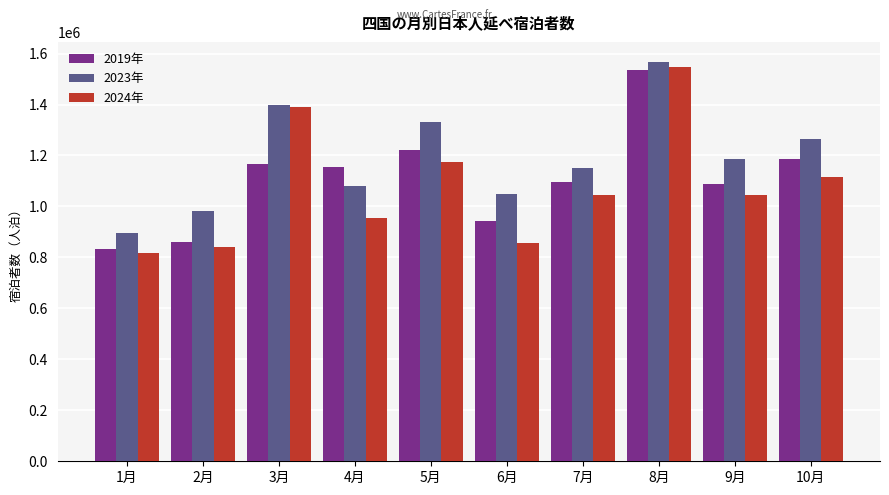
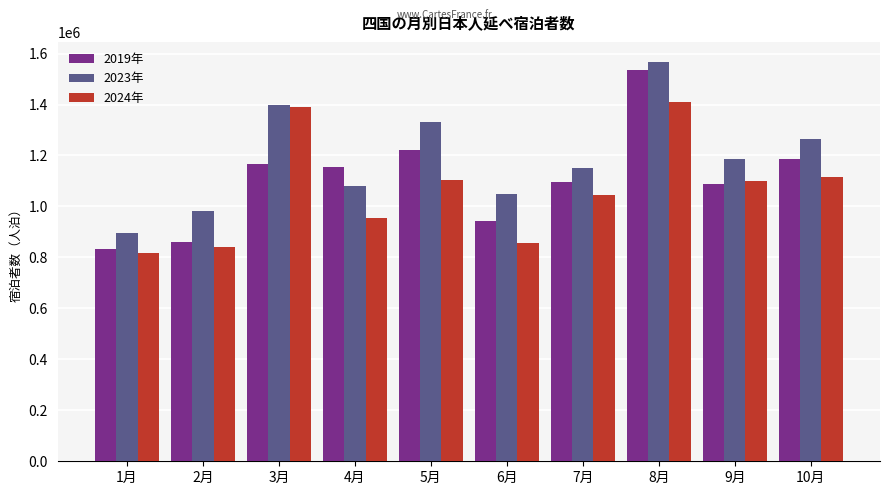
  {
    "2024年": {
      "1月": 820000,
      "2月": 840000,
      "3月": 1390000,
      "4月": 960000,
-     "5月": 1170000,
+     "5月": 1100000,
      "6月": 860000,
      "7月": 1050000,
-     "8月": 1550000,
-     "9月": 1040000,
+     "8月": 1410000,
+     "9月": 1100000,
      "10月": 1120000
    }
  }
